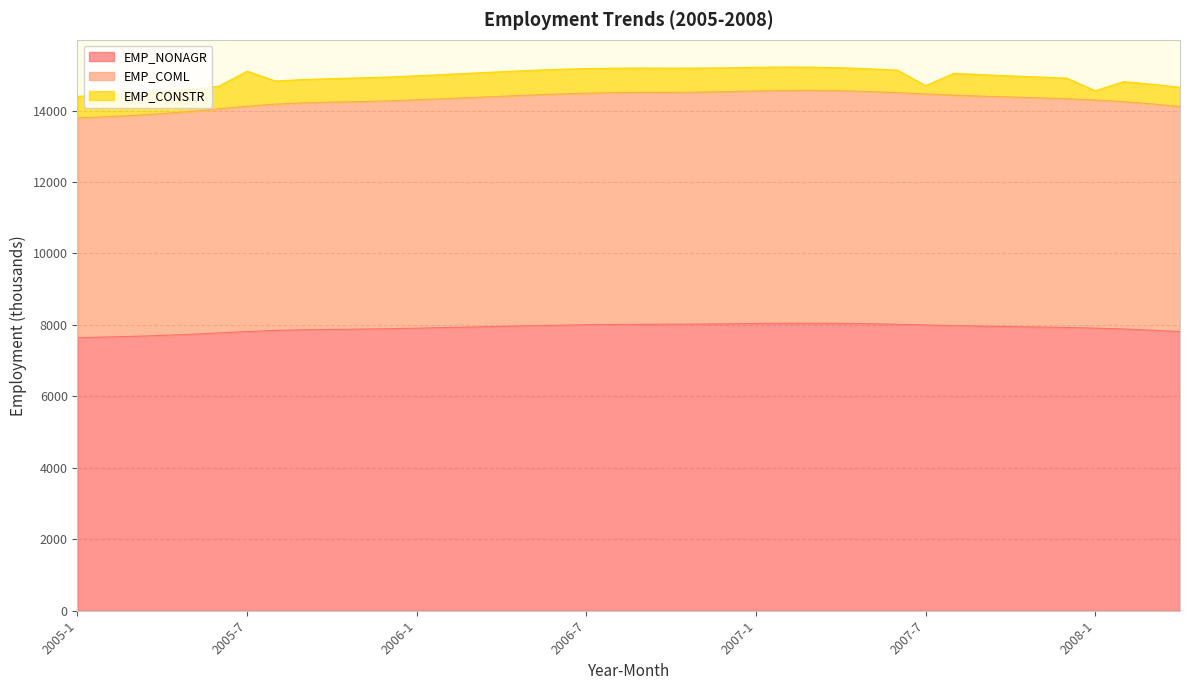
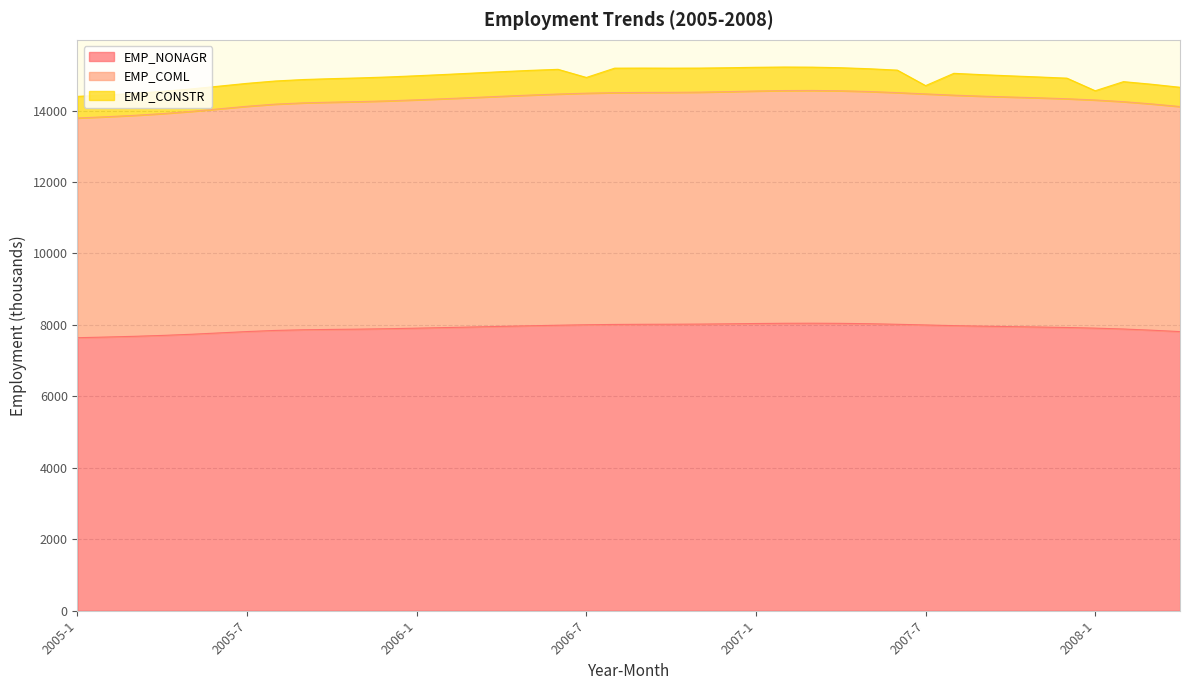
  {
    "EMP_CONSTR": {
      "2005-1": 600,
-     "2005-7": 1000,
+     "2005-7": 600,
      "2006-1": 700,
-     "2006-7": 700,
+     "2006-7": 400,
      "2007-1": 700,
      "2007-7": 200,
      "2008-1": 300
    }
  }
